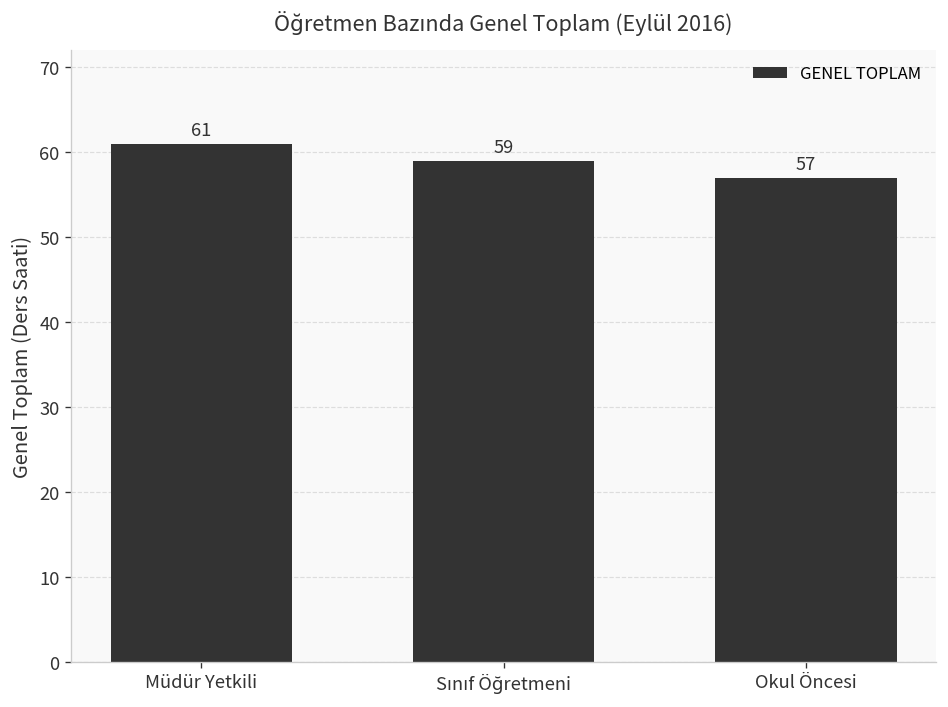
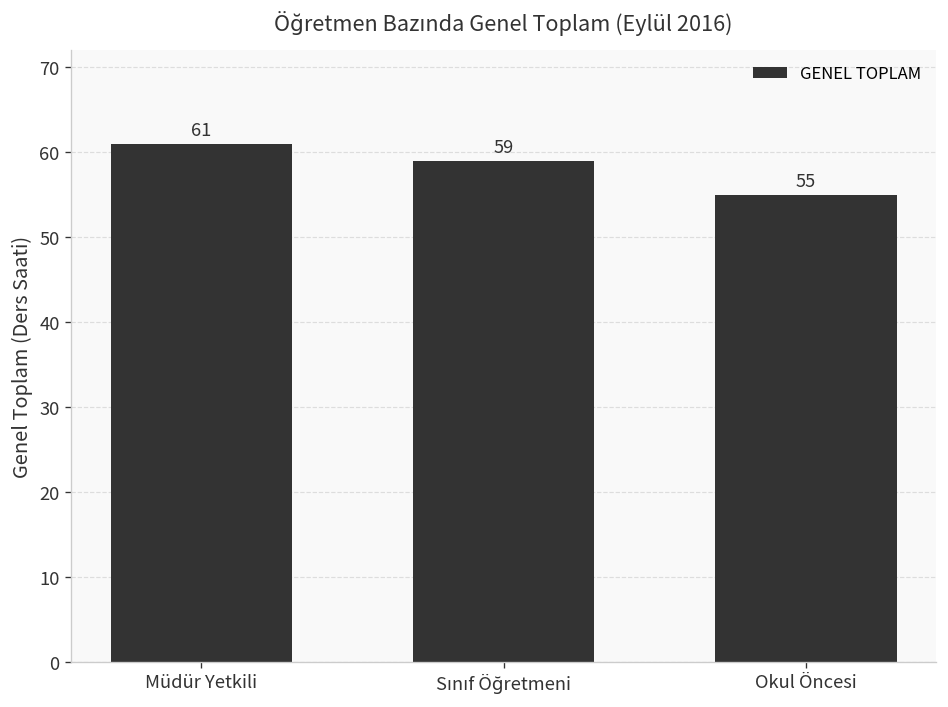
  {
    "Müdür Yetkili": 61,
    "Sınıf Öğretmeni": 59,
-   "Okul Öncesi": 57
+   "Okul Öncesi": 55
  }
